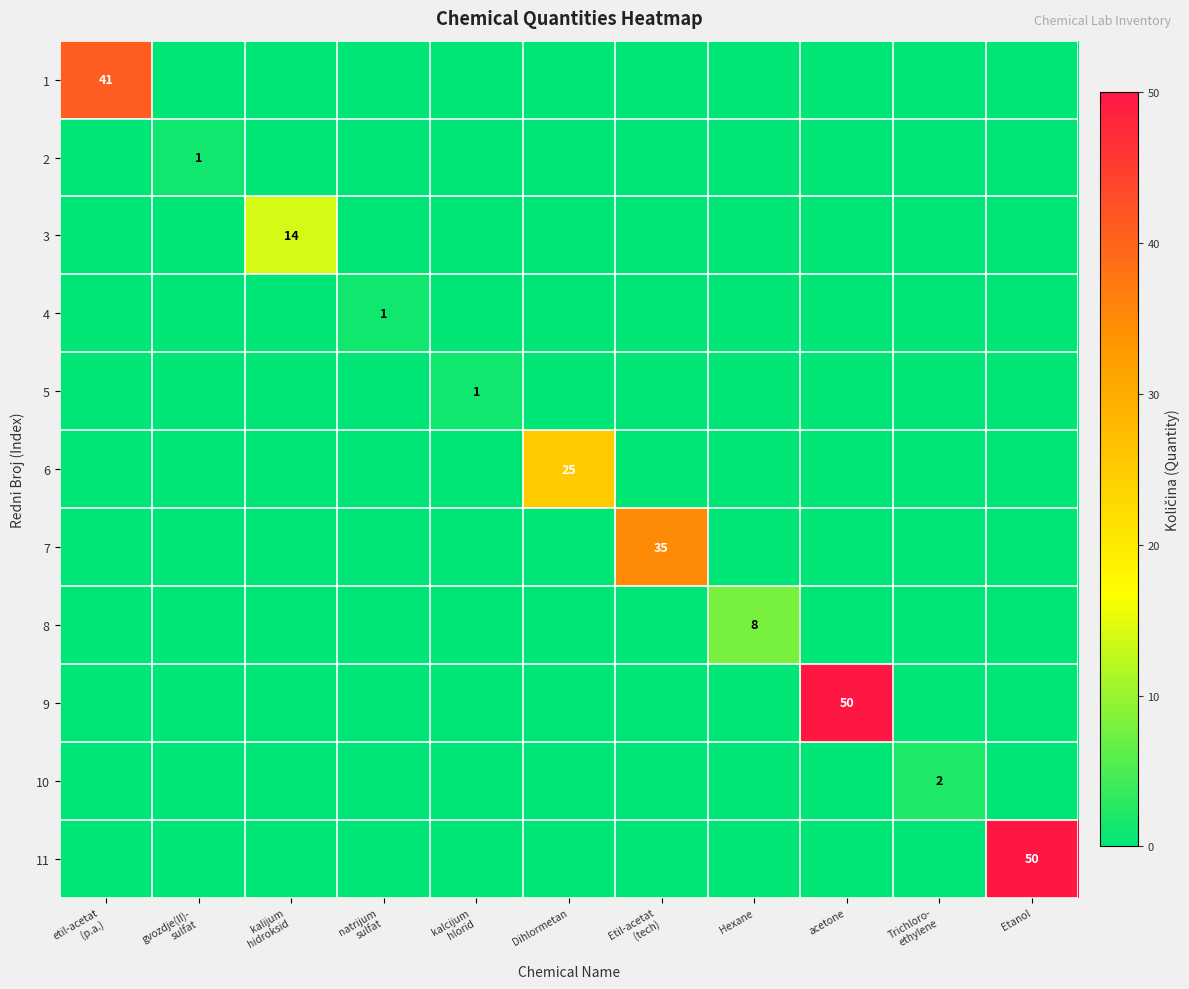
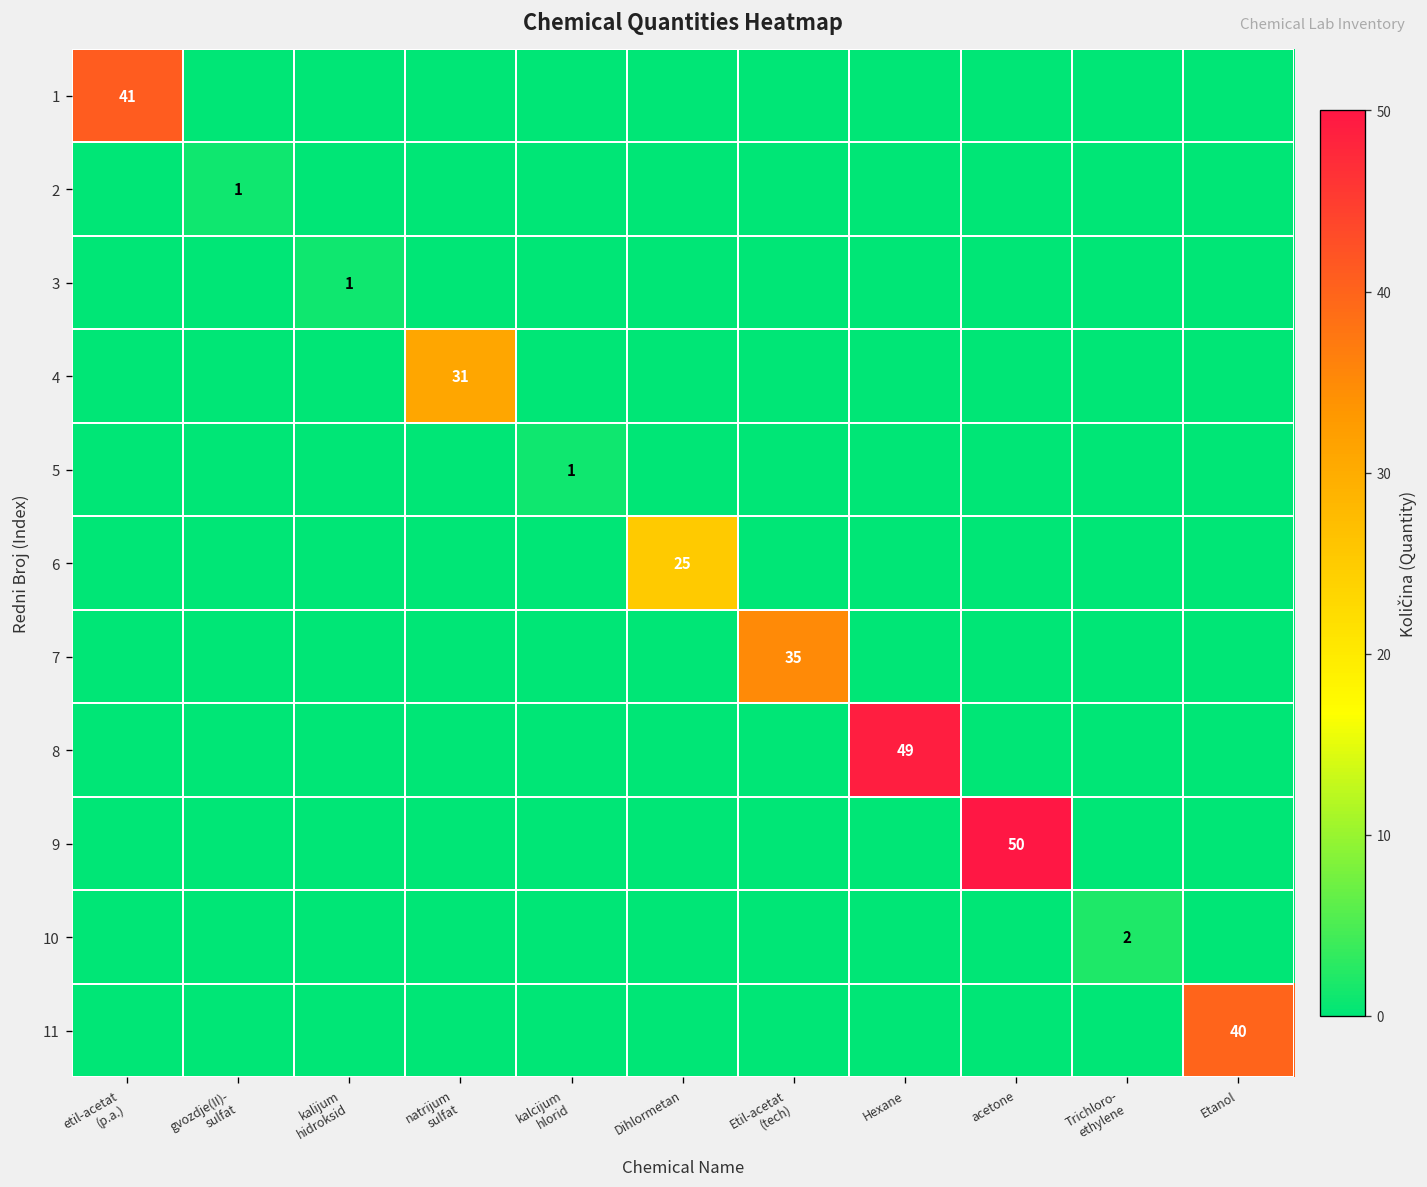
  {
    "1": {
      "etil-acetat (p.a.)": 41
    },
    "2": {
      "gvozdje(II)- sulfat": 1
    },
    "3": {
-     "kalijum hidroksid": 14
+     "kalijum hidroksid": 1
    },
    "4": {
-     "natrijum sulfat": 1
+     "natrijum sulfat": 31
    },
    "5": {
      "kalcijum hlorid": 1
    },
    "6": {
      "Dihlormetan": 25
    },
    "7": {
      "Etil-acetat (tech)": 35
    },
    "8": {
-     "Hexane": 8
+     "Hexane": 49
    },
    "9": {
      "acetone": 50
    },
    "10": {
      "Trichloro- ethylene": 2
    },
    "11": {
-     "Etanol": 50
+     "Etanol": 40
    }
  }
